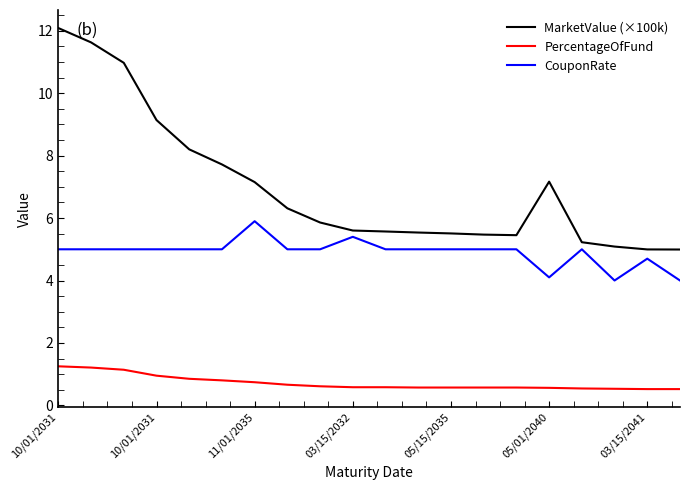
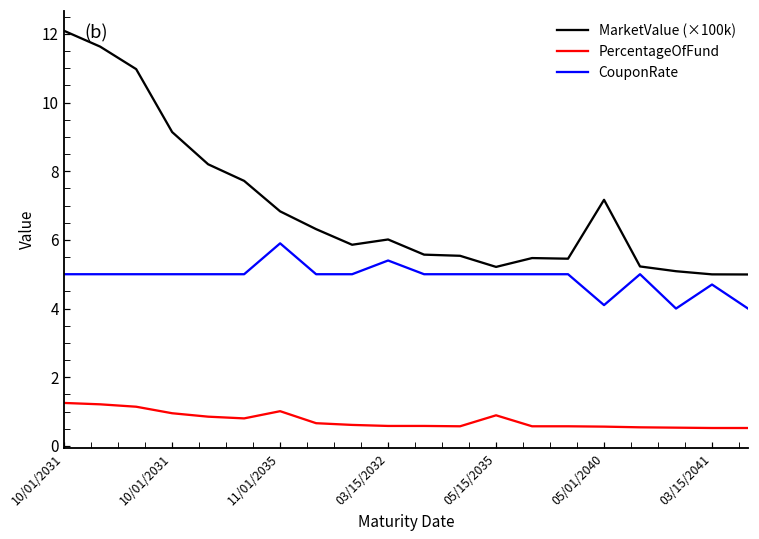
  {
    "MarketValue (×100k)": {
-     "11/01/2035": 7.2,
-     "03/15/2032": 5.6,
-     "05/15/2035": 5.5,
+     "11/01/2035": 6.8,
+     "03/15/2032": 6.0,
+     "05/15/2035": 5.2,
      "05/01/2040": 7.2,
      "03/15/2041": 5.0
    },
    "PercentageOfFund": {
-     "11/01/2035": 0.7,
+     "11/01/2035": 1.0,
      "03/15/2032": 0.6,
-     "05/15/2035": 0.6,
+     "05/15/2035": 0.9,
      "05/01/2040": 0.6,
      "03/15/2041": 0.5
    },
    "CouponRate": {
      "11/01/2035": 5.9,
      "03/15/2032": 5.4,
      "05/15/2035": 5.0,
      "05/01/2040": 4.1,
      "03/15/2041": 4.7
    }
  }
